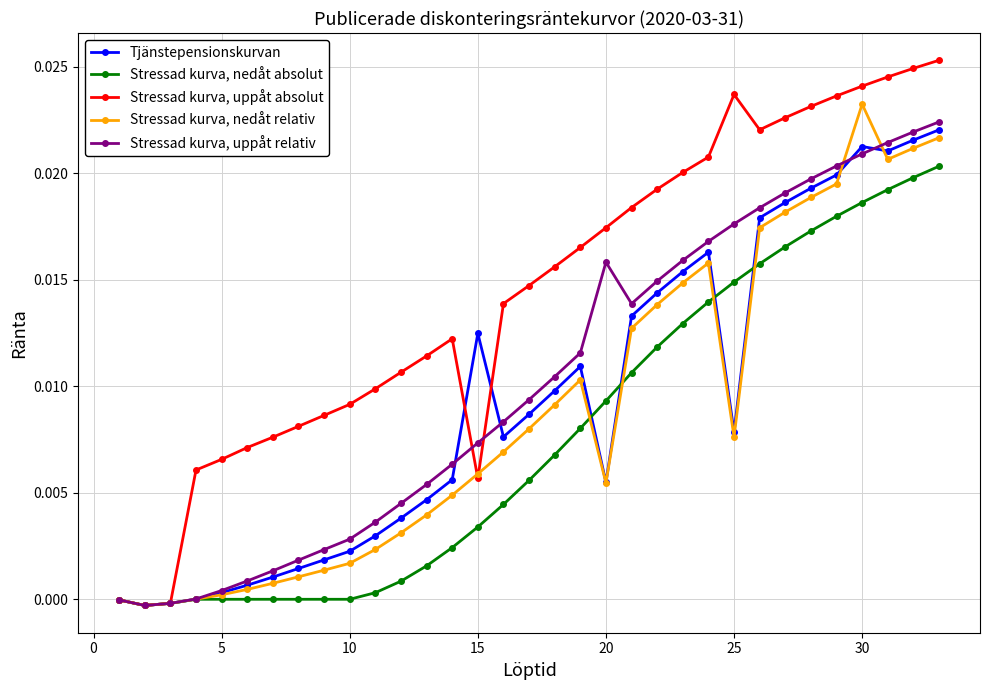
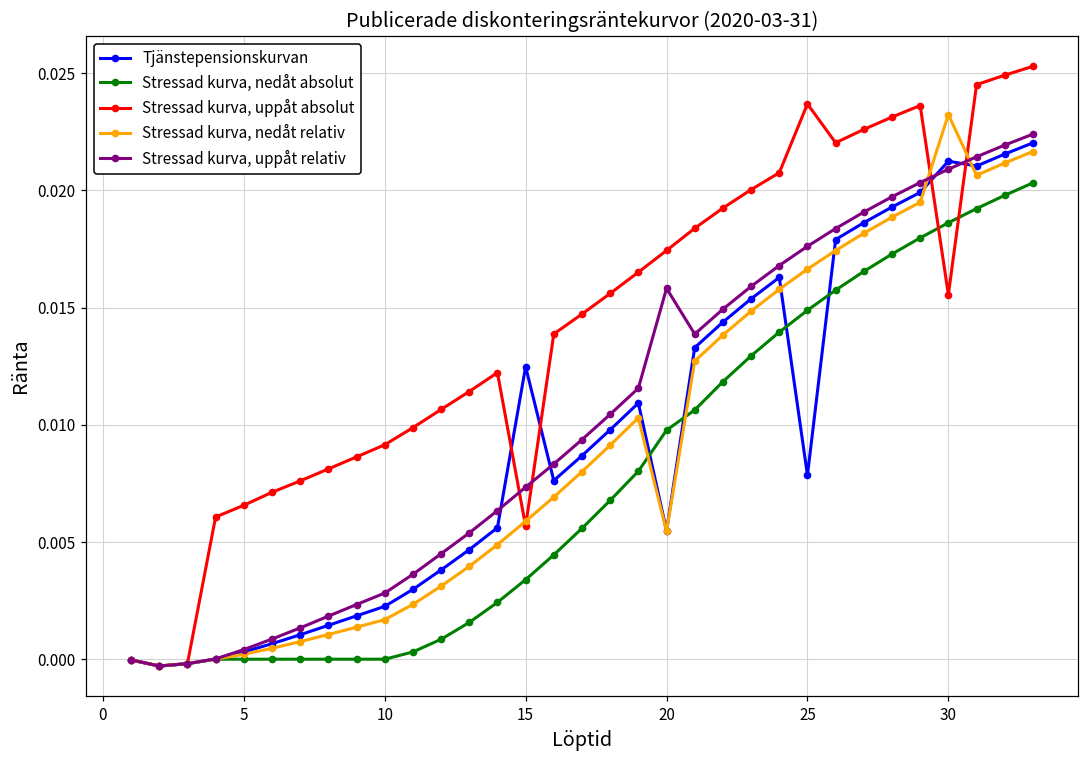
  {
    "Tjänstepensionskurvan": {
      "10": 0.0023,
      "15": 0.0125,
      "25": 0.0078,
      "30": 0.0212
    },
    "Stressad kurva, nedåt absolut": {
      "5": 0.0000,
      "10": 0.0000,
      "15": 0.0034,
-     "20": 0.0093,
+     "20": 0.0098,
      "25": 0.0149,
      "30": 0.0186
    },
    "Stressad kurva, uppåt absolut": {
      "5": 0.0066,
      "10": 0.0091,
      "15": 0.0057,
      "20": 0.0174,
      "25": 0.0237,
-     "30": 0.0241
+     "30": 0.0156
    },
    "Stressad kurva, nedåt relativ": {
      "10": 0.0017,
      "15": 0.0059,
-     "25": 0.0076,
+     "25": 0.0166,
      "30": 0.0232
    },
    "Stressad kurva, uppåt relativ": {
      "10": 0.0028,
      "15": 0.0073,
      "20": 0.0158,
      "25": 0.0176,
      "30": 0.0209
    }
  }
